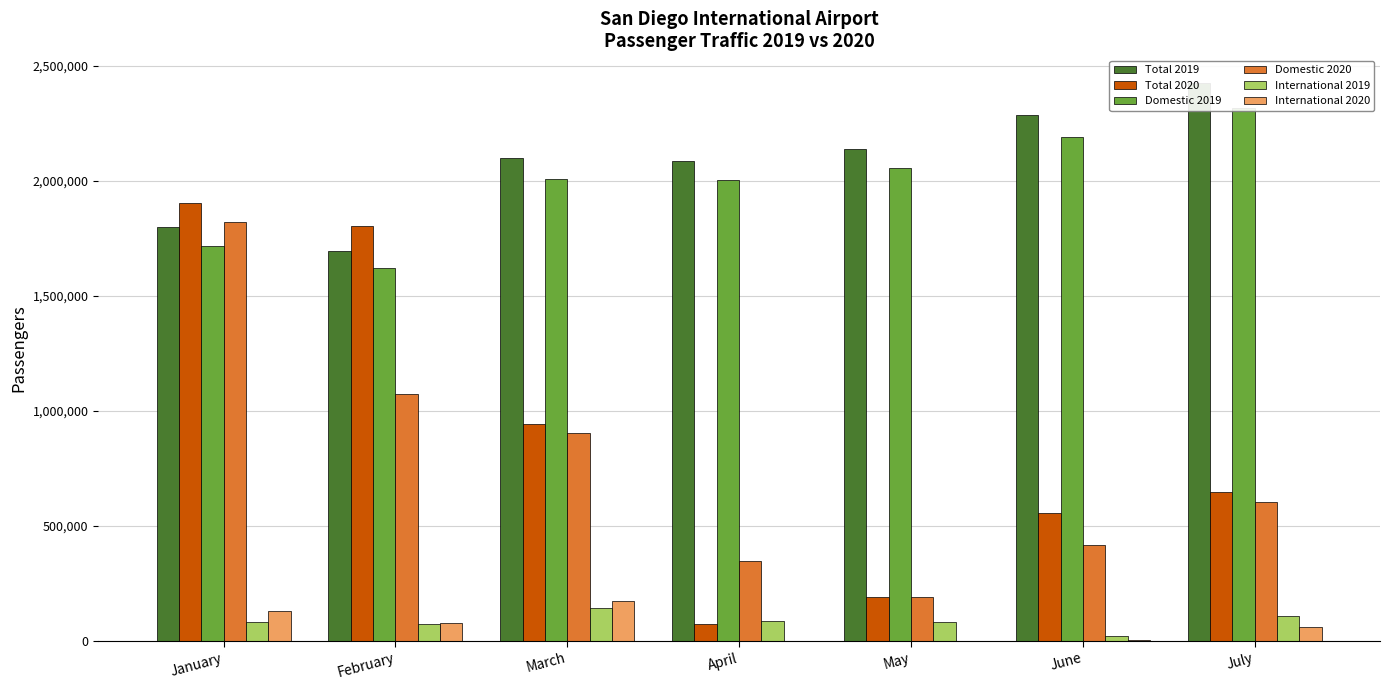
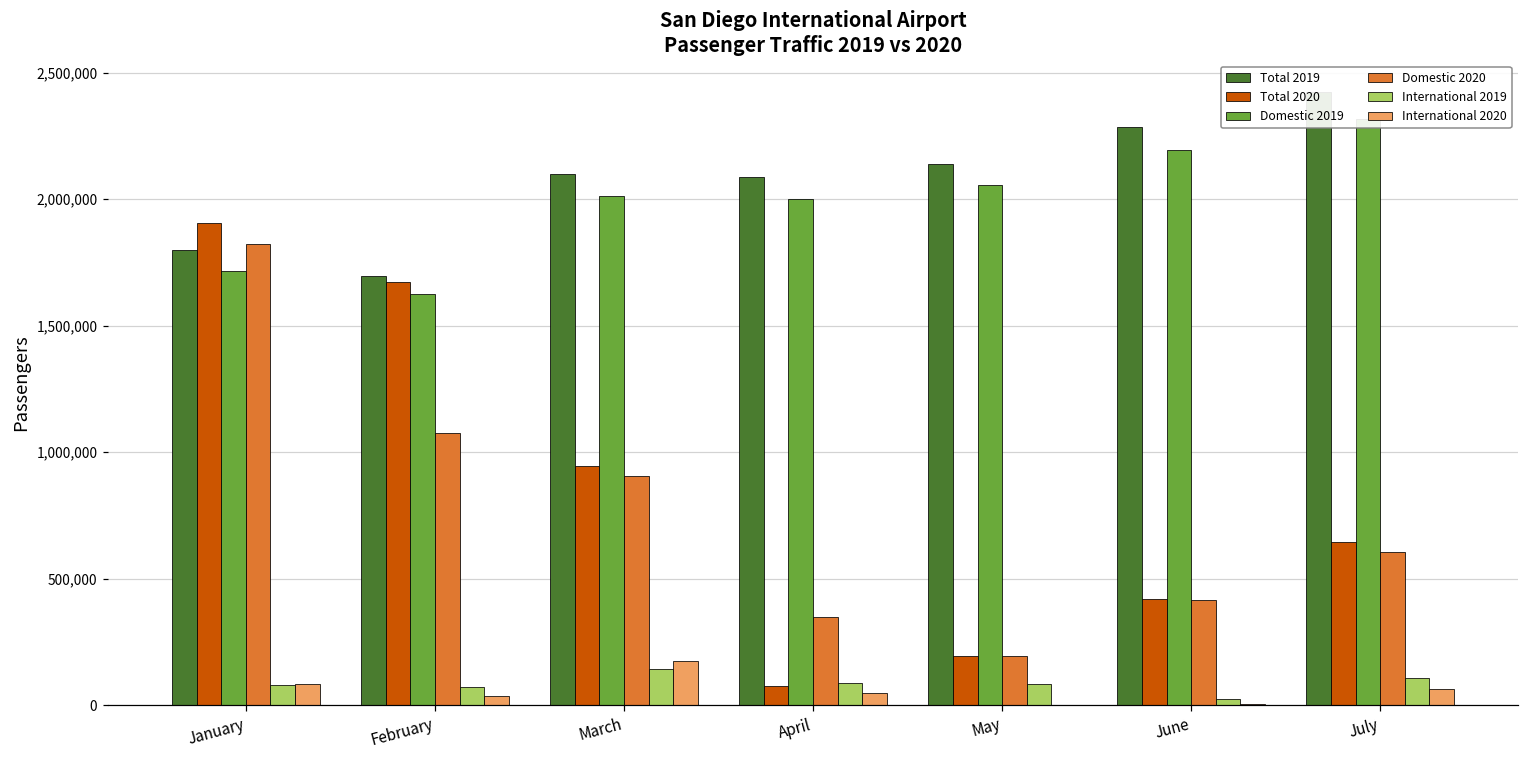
  {
    "Total 2020": {
      "January": "1,910,000",
-     "February": "1,810,000",
+     "February": "1,670,000",
      "March": "940,000",
      "April": "70,000",
      "May": "190,000",
-     "June": "560,000",
+     "June": "420,000",
      "July": "650,000"
    },
    "Domestic 2020": {
      "January": "1,820,000",
      "February": "1,070,000",
      "March": "910,000",
      "April": "350,000",
      "May": "190,000",
      "June": "420,000",
      "July": "600,000"
    },
    "International 2019": {
      "January": "80,000",
      "February": "70,000",
      "March": "140,000",
      "April": "90,000",
      "May": "80,000",
      "June": "20,000",
      "July": "110,000"
    },
    "International 2020": {
-     "January": "130,000",
-     "February": "80,000",
+     "January": "80,000",
+     "February": "40,000",
      "March": "180,000",
-     "April": "0",
+     "April": "50,000",
      "May": "0",
      "July": "60,000"
    }
  }
